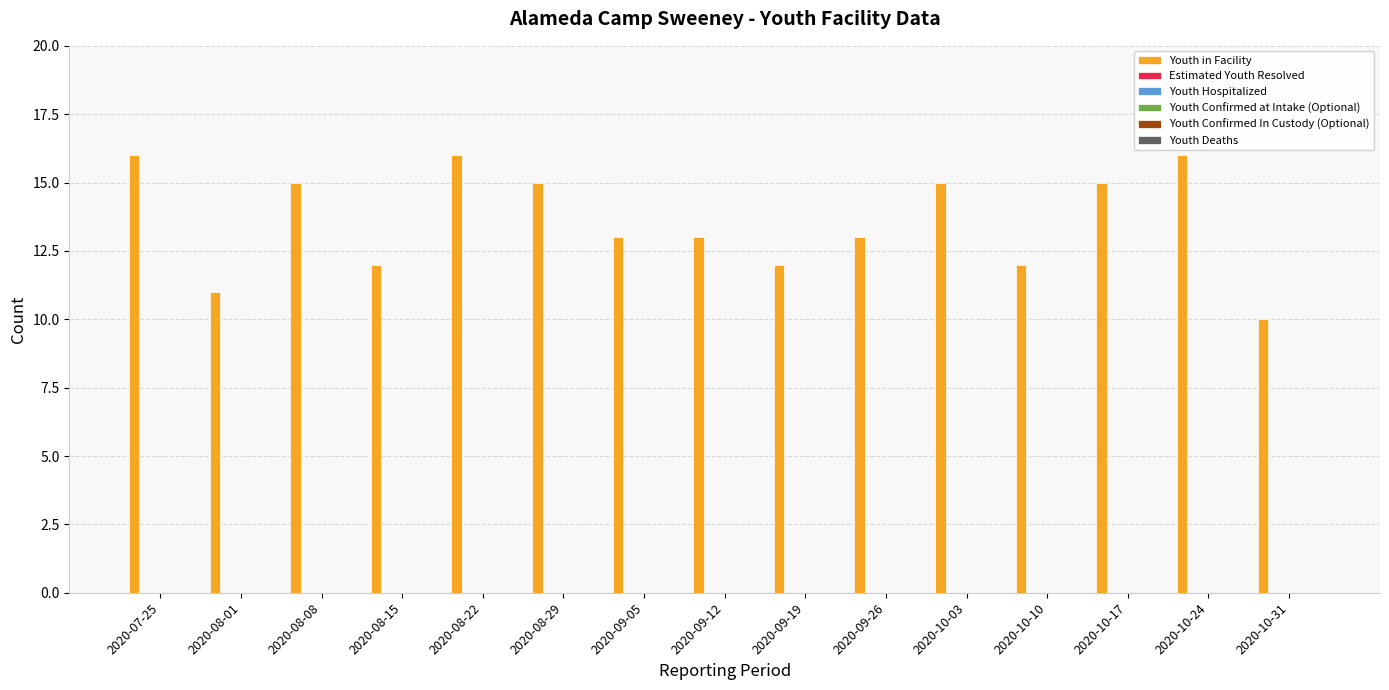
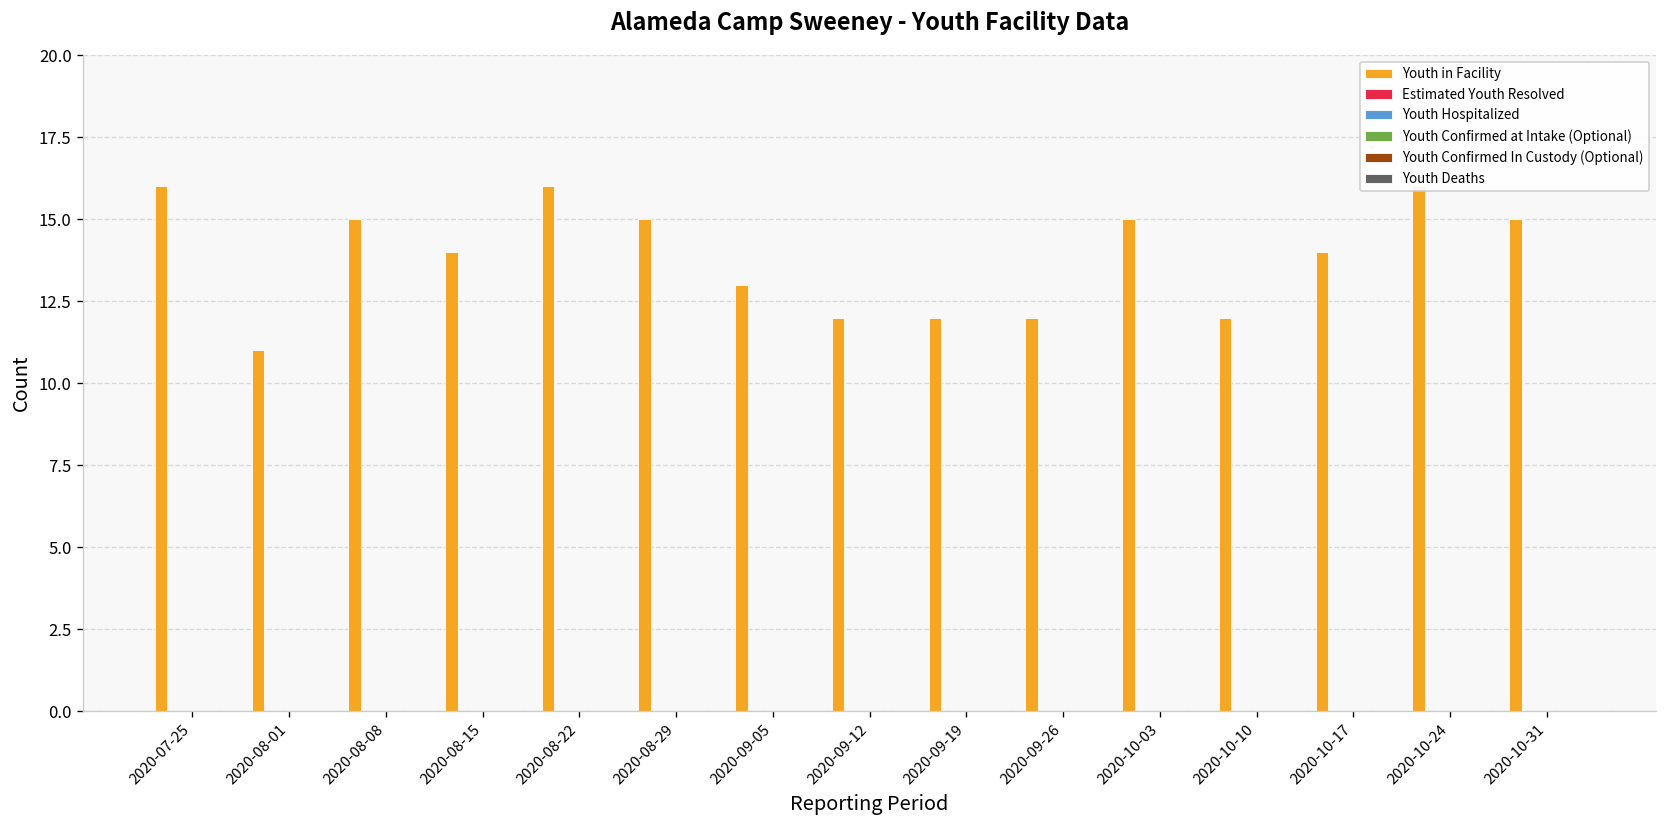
  {
    "Youth in Facility": {
      "2020-07-25": 16,
      "2020-08-01": 11,
      "2020-08-08": 15,
-     "2020-08-15": 12,
+     "2020-08-15": 14,
      "2020-08-22": 16,
      "2020-08-29": 15,
      "2020-09-05": 13,
-     "2020-09-12": 13,
+     "2020-09-12": 12,
      "2020-09-19": 12,
-     "2020-09-26": 13,
+     "2020-09-26": 12,
      "2020-10-03": 15,
      "2020-10-10": 12,
-     "2020-10-17": 15,
+     "2020-10-17": 14,
      "2020-10-24": 16,
-     "2020-10-31": 10
+     "2020-10-31": 15
    },
    "Estimated Youth Resolved": {
      "2020-07-25": 0,
      "2020-08-01": 0,
      "2020-08-08": 0,
      "2020-08-15": 0,
      "2020-08-22": 0,
      "2020-08-29": 0,
      "2020-09-05": 0,
      "2020-09-12": 0,
      "2020-09-19": 0,
      "2020-09-26": 0,
      "2020-10-03": 0,
      "2020-10-10": 0,
      "2020-10-17": 0,
      "2020-10-24": 0,
      "2020-10-31": 0
    },
    "Youth Hospitalized": {
      "2020-07-25": 0,
      "2020-08-01": 0,
      "2020-08-08": 0,
      "2020-08-15": 0,
      "2020-08-22": 0,
      "2020-08-29": 0,
      "2020-09-05": 0,
      "2020-09-12": 0,
      "2020-09-19": 0,
      "2020-09-26": 0,
      "2020-10-03": 0,
      "2020-10-10": 0,
      "2020-10-17": 0,
      "2020-10-24": 0,
      "2020-10-31": 0
    },
    "Youth Confirmed at Intake (Optional)": {
      "2020-07-25": 0,
      "2020-08-01": 0,
      "2020-08-08": 0,
      "2020-08-15": 0,
      "2020-08-22": 0,
      "2020-08-29": 0,
      "2020-09-05": 0,
      "2020-09-12": 0,
      "2020-09-19": 0,
      "2020-09-26": 0,
      "2020-10-03": 0,
      "2020-10-10": 0,
      "2020-10-17": 0,
      "2020-10-24": 0,
      "2020-10-31": 0
    },
    "Youth Confirmed In Custody (Optional)": {
      "2020-07-25": 0,
      "2020-08-01": 0,
      "2020-08-08": 0,
      "2020-08-15": 0,
      "2020-08-22": 0,
      "2020-08-29": 0,
      "2020-09-05": 0,
      "2020-09-12": 0,
      "2020-09-19": 0,
      "2020-09-26": 0,
      "2020-10-03": 0,
      "2020-10-10": 0,
      "2020-10-17": 0,
      "2020-10-24": 0,
      "2020-10-31": 0
    },
    "Youth Deaths": {
      "2020-07-25": 0,
      "2020-08-01": 0,
      "2020-08-08": 0,
      "2020-08-15": 0,
      "2020-08-22": 0,
      "2020-08-29": 0,
      "2020-09-05": 0,
      "2020-09-12": 0,
      "2020-09-19": 0,
      "2020-09-26": 0,
      "2020-10-03": 0,
      "2020-10-10": 0,
      "2020-10-17": 0,
      "2020-10-24": 0,
      "2020-10-31": 0
    }
  }
